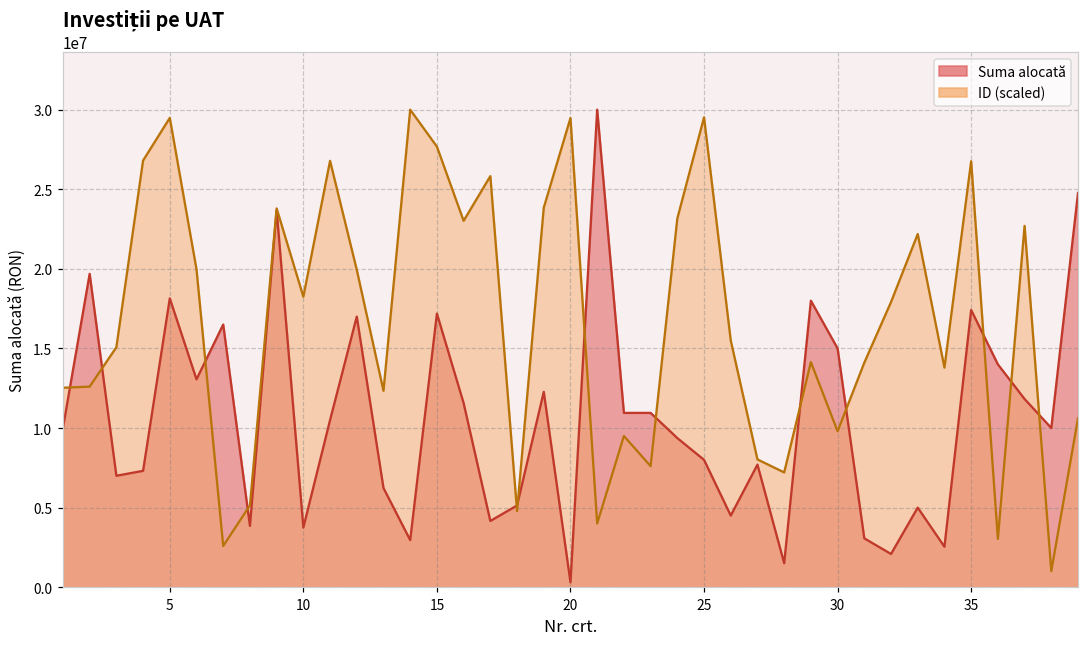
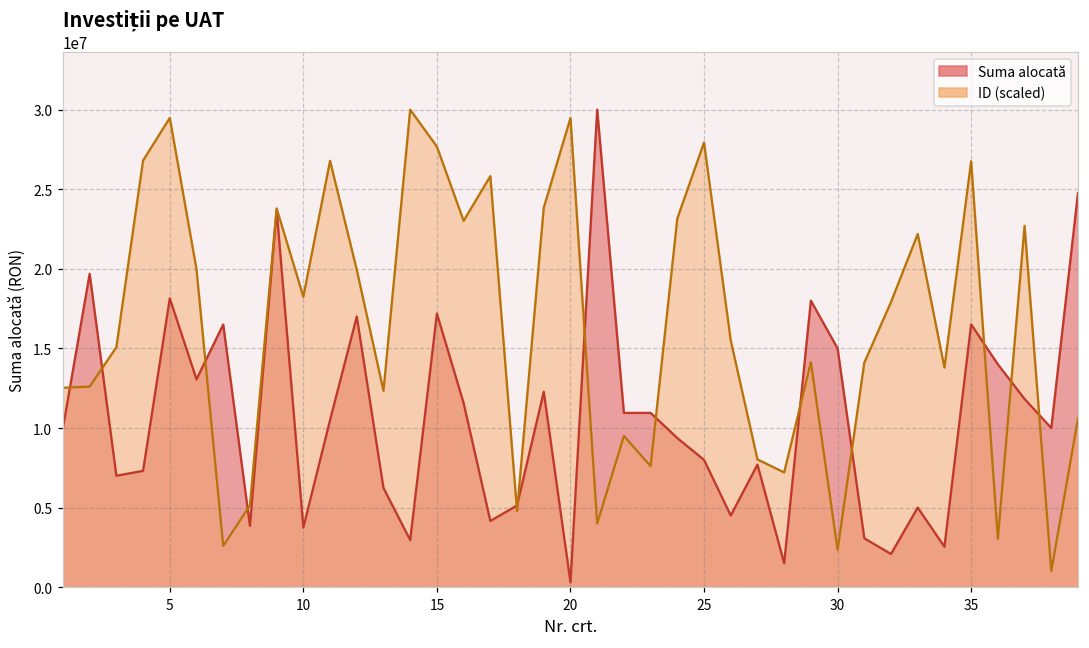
  {
    "Suma alocată": {
      "5": 18100000,
      "10": 3700000,
      "15": 17200000,
      "20": 300000,
      "25": 8000000,
      "30": 15000000,
-     "35": 17400000
+     "35": 16500000
    },
    "ID (scaled)": {
      "5": 29500000,
      "10": 18300000,
      "15": 27700000,
      "20": 29500000,
-     "25": 29500000,
-     "30": 9800000,
+     "25": 27900000,
+     "30": 2300000,
      "35": 26800000
    }
  }
